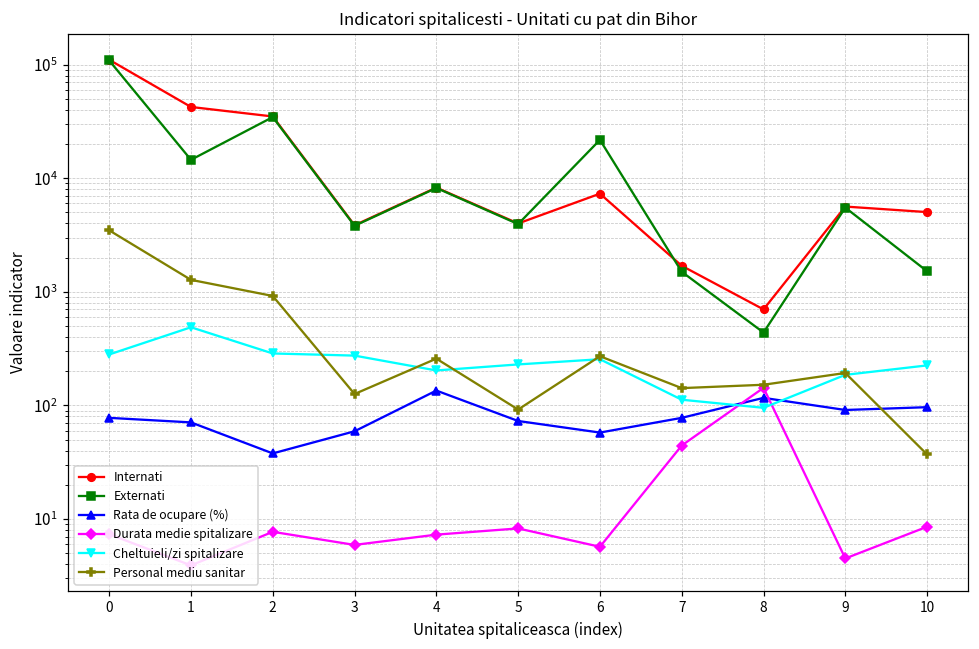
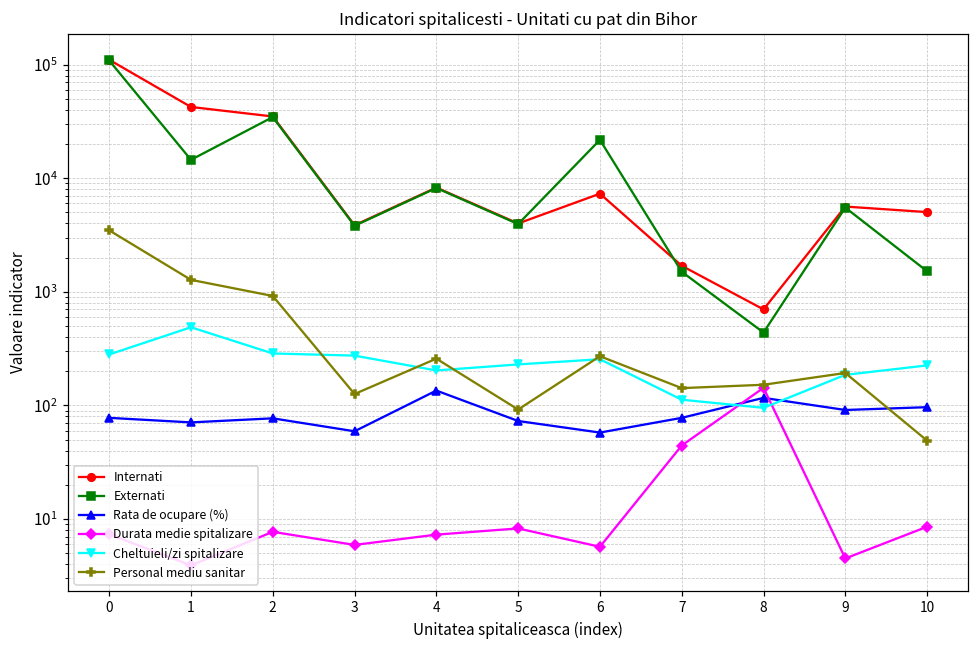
  {
    "Internati": {
      "1": 42000,
      "6": 7000,
      "7": 1700,
      "8": 700,
      "10": 5000
    },
    "Externati": {
      "1": 15000,
      "6": 22000,
      "7": 1500,
      "8": 440,
      "10": 1500
    },
    "Rata de ocupare (%)": {
      "0": 80,
      "1": 70,
-     "2": 38,
+     "2": 80,
      "3": 60,
      "4": 140,
      "5": 70,
      "6": 60,
      "7": 80,
      "8": 120,
      "9": 90,
      "10": 100
    },
    "Durata medie spitalizare": {
      "2": 8,
      "3": 6,
      "4": 7,
      "5": 8,
      "6": 6,
      "7": 44,
      "8": 140,
      "9": 5,
      "10": 9
    },
    "Cheltuieli/zi spitalizare": {
      "0": 280,
      "1": 500,
      "2": 290,
      "3": 270,
      "4": 200,
      "5": 230,
      "6": 250,
      "7": 110,
      "8": 100,
      "10": 230
    },
    "Personal mediu sanitar": {
      "0": 3500,
      "1": 1300,
      "2": 900,
      "3": 130,
      "4": 260,
      "5": 90,
      "6": 270,
      "7": 140,
      "8": 150,
-     "10": 37
+     "10": 50
    }
  }
